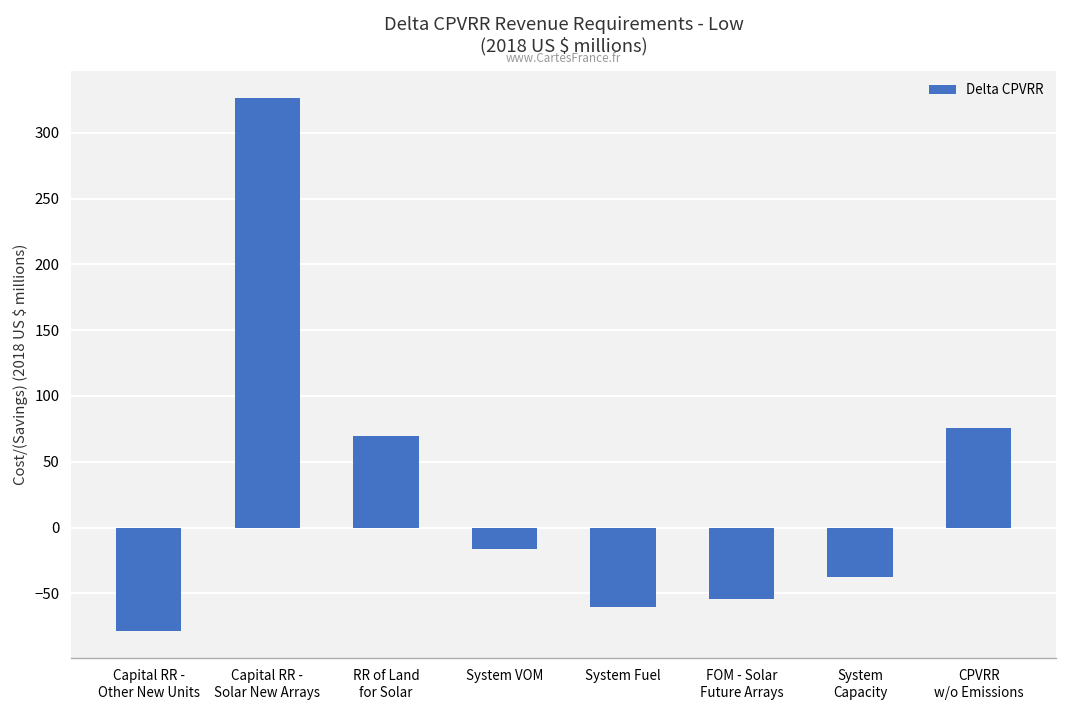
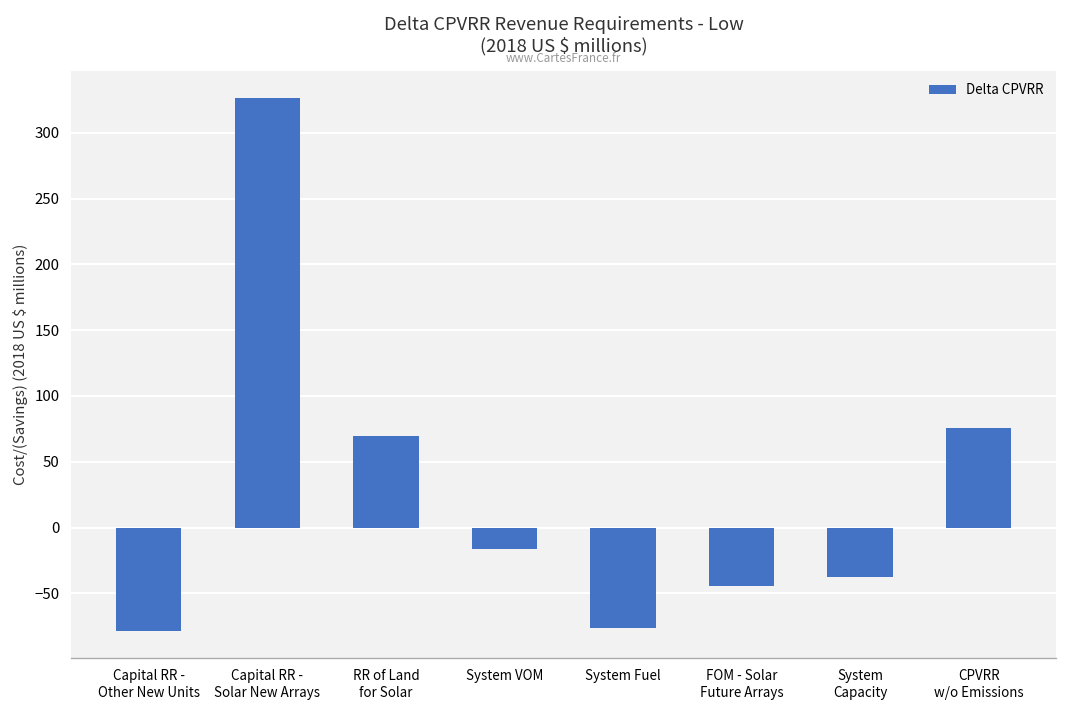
  {
    "Capital RR - Other New Units": -79,
    "Capital RR - Solar New Arrays": 327,
    "RR of Land for Solar": 69,
    "System VOM": -17,
-   "System Fuel": -61,
-   "FOM - Solar Future Arrays": -54,
+   "System Fuel": -76,
+   "FOM - Solar Future Arrays": -44,
    "System Capacity": -37,
    "CPVRR w/o Emissions": 76
  }
